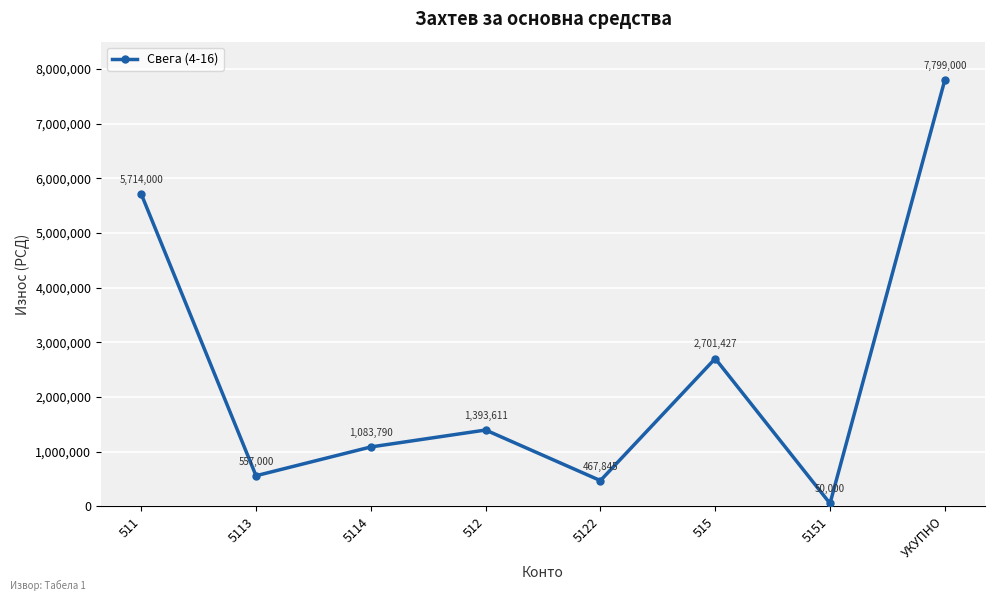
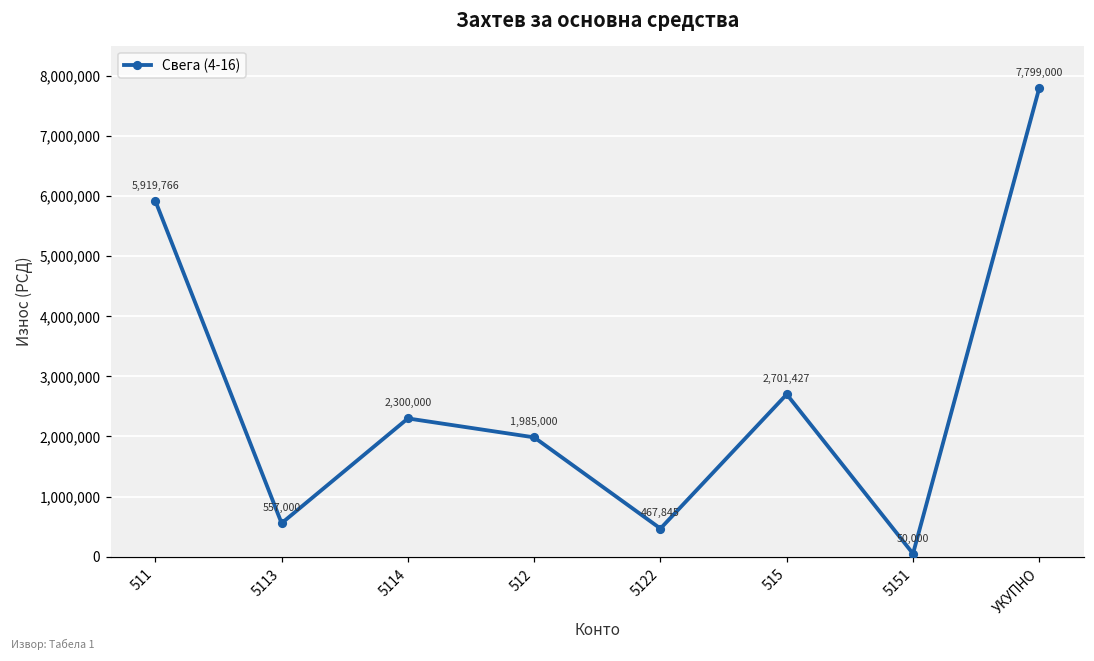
  {
-   "511": "5,714,000",
+   "511": "5,919,766",
    "5113": "557,000",
-   "5114": "1,083,790",
-   "512": "1,393,611",
+   "5114": "2,300,000",
+   "512": "1,985,000",
    "5122": "467,845",
    "515": "2,701,427",
    "5151": "50,000",
    "УКУПНО": "7,799,000"
  }
